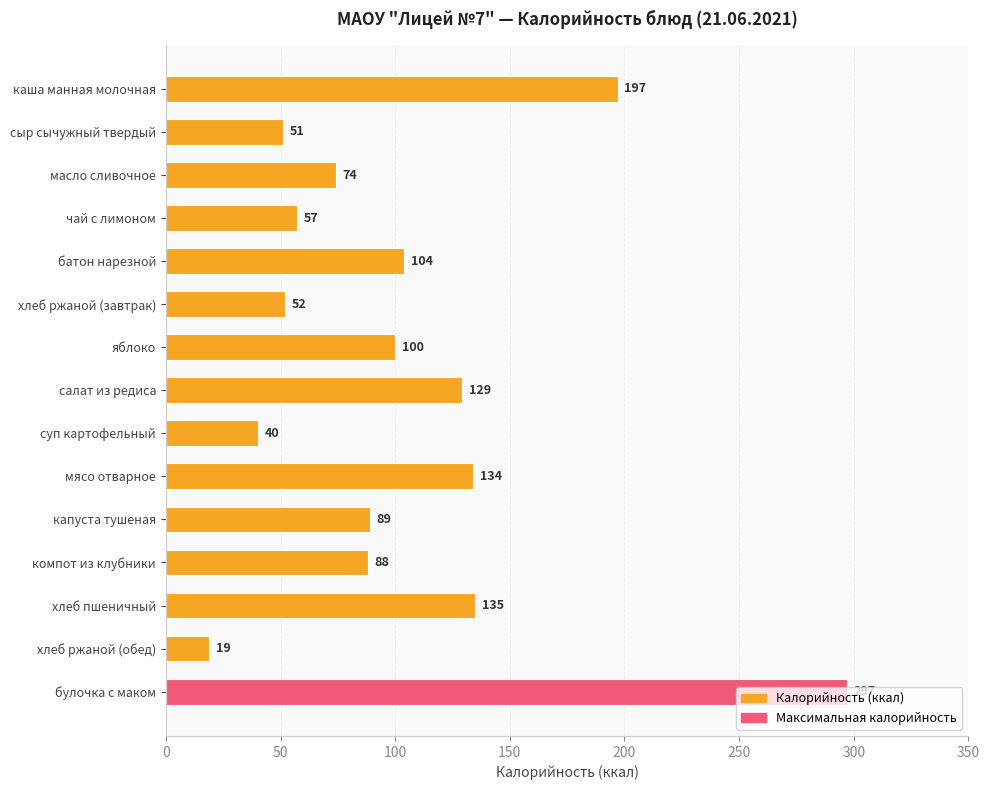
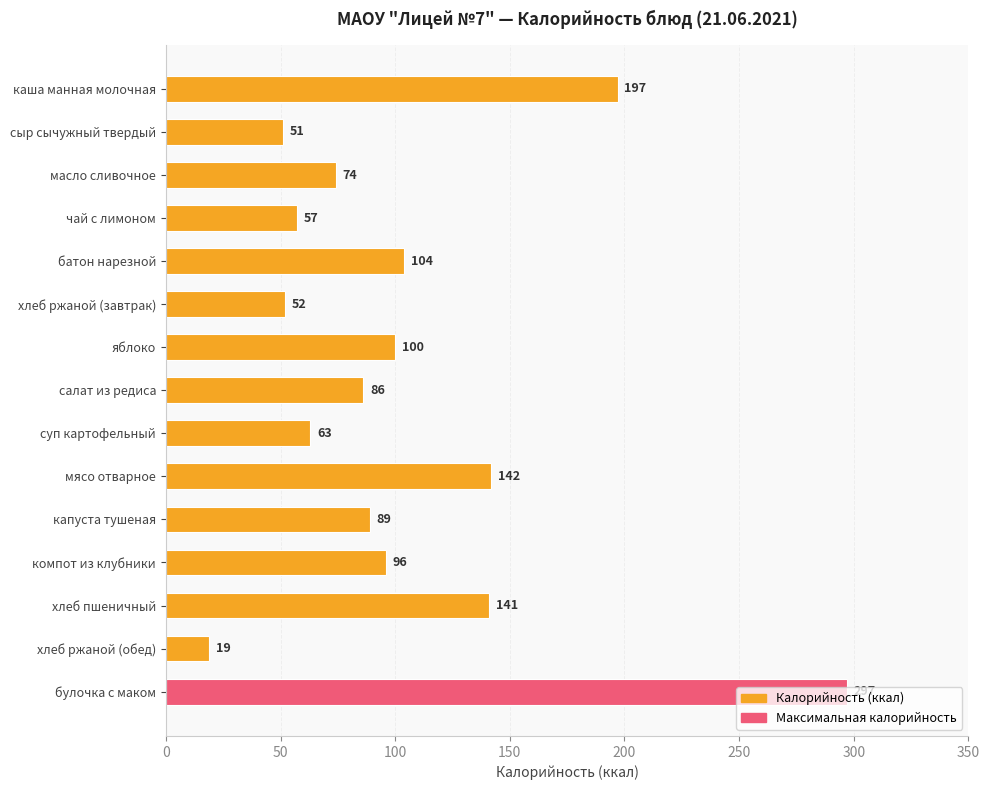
  {
    "Калорийность (ккал)": {
      "каша манная молочная": 197,
      "сыр сычужный твердый": 51,
      "масло сливочное": 74,
      "чай с лимоном": 57,
      "батон нарезной": 104,
      "хлеб ржаной (завтрак)": 52,
      "яблоко": 100,
-     "салат из редиса": 129,
-     "суп картофельный": 40,
-     "мясо отварное": 134,
+     "салат из редиса": 86,
+     "суп картофельный": 63,
+     "мясо отварное": 142,
      "капуста тушеная": 89,
-     "компот из клубники": 88,
-     "хлеб пшеничный": 135,
+     "компот из клубники": 96,
+     "хлеб пшеничный": 141,
      "хлеб ржаной (обед)": 19
    }
  }
